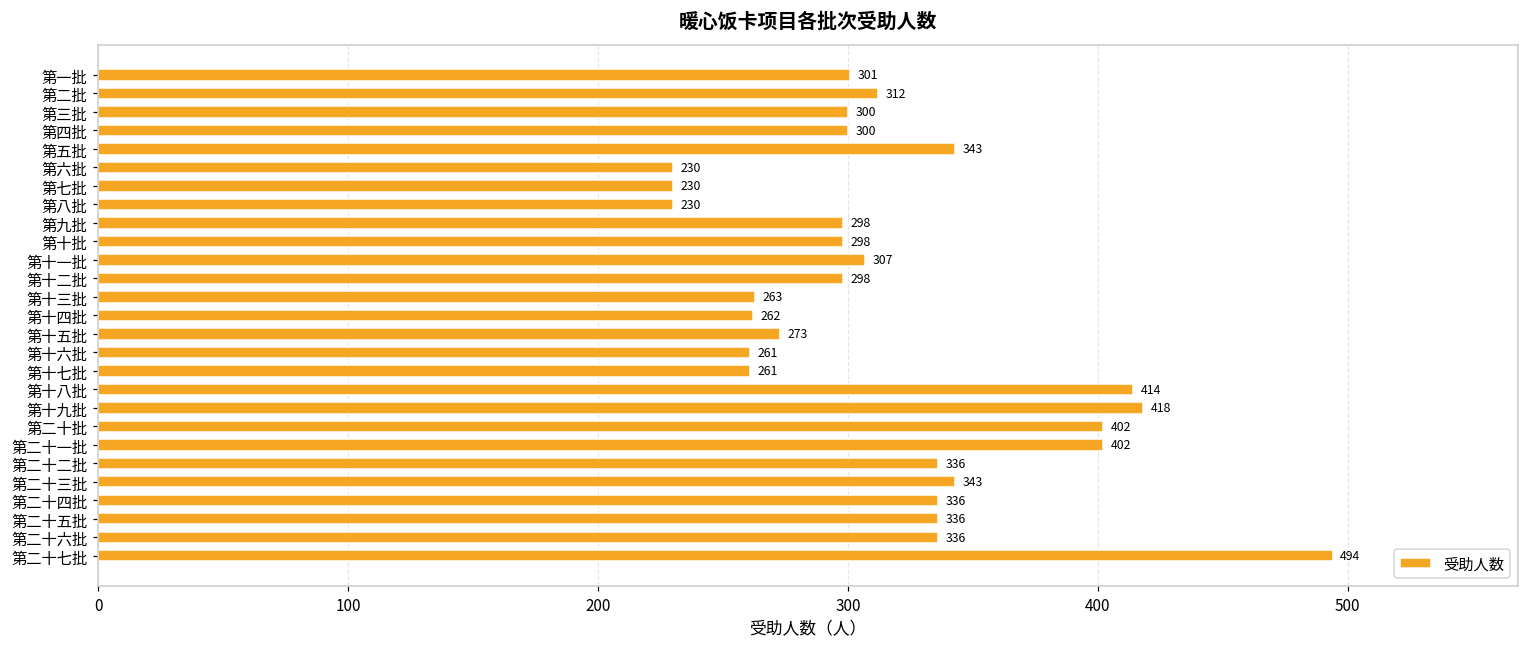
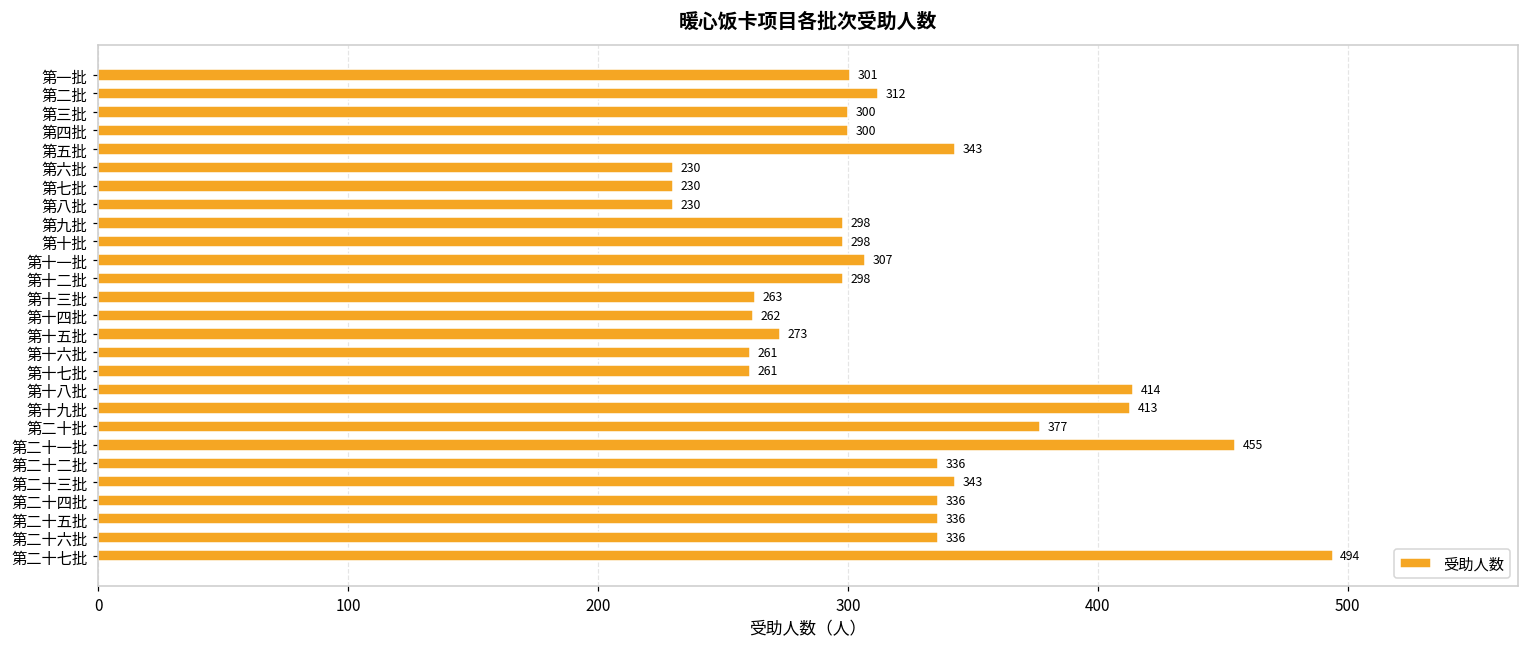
  {
    "第一批": 301,
    "第二批": 312,
    "第三批": 300,
    "第四批": 300,
    "第五批": 343,
    "第六批": 230,
    "第七批": 230,
    "第八批": 230,
    "第九批": 298,
    "第十批": 298,
    "第十一批": 307,
    "第十二批": 298,
    "第十三批": 263,
    "第十四批": 262,
    "第十五批": 273,
    "第十六批": 261,
    "第十七批": 261,
    "第十八批": 414,
-   "第十九批": 418,
-   "第二十批": 402,
-   "第二十一批": 402,
+   "第十九批": 413,
+   "第二十批": 377,
+   "第二十一批": 455,
    "第二十二批": 336,
    "第二十三批": 343,
    "第二十四批": 336,
    "第二十五批": 336,
    "第二十六批": 336,
    "第二十七批": 494
  }
